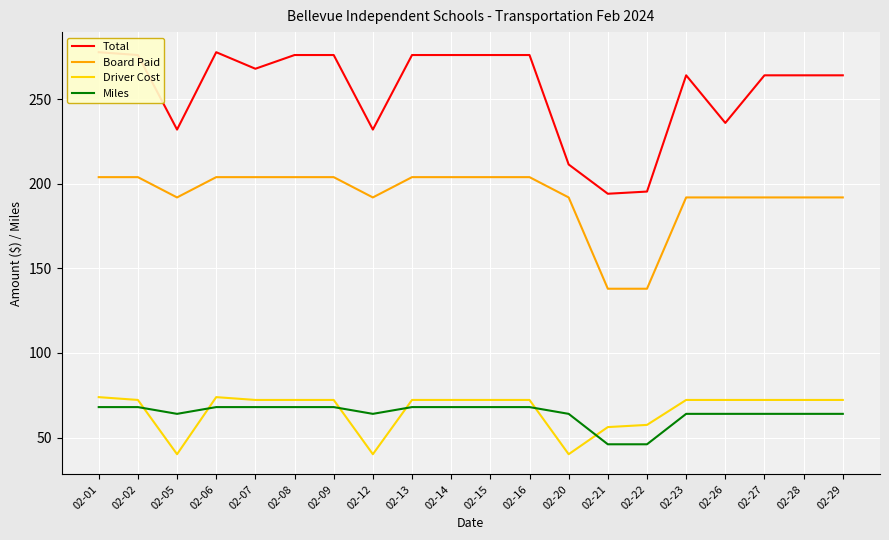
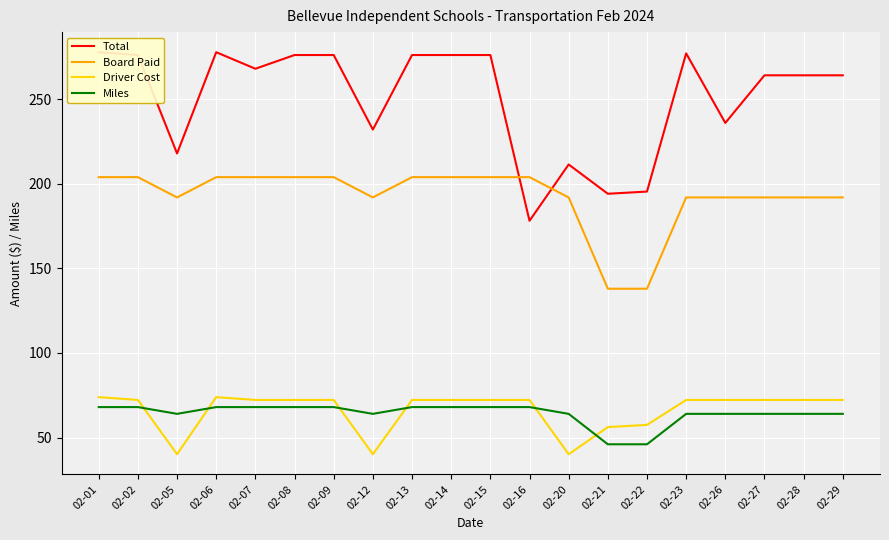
  {
    "Total": {
-     "02-05": 232,
+     "02-05": 218,
      "02-06": 278,
      "02-07": 268,
      "02-08": 276,
      "02-09": 276,
      "02-12": 232,
      "02-13": 276,
      "02-14": 276,
      "02-15": 276,
-     "02-16": 276,
+     "02-16": 178,
      "02-20": 211,
      "02-21": 194,
      "02-22": 195,
-     "02-23": 264,
+     "02-23": 277,
      "02-26": 236,
      "02-27": 264,
      "02-28": 264,
      "02-29": 264
    },
    "Miles": {
      "02-01": 68,
      "02-02": 68,
      "02-05": 64,
      "02-06": 68,
      "02-07": 68,
      "02-08": 68,
      "02-09": 68,
      "02-12": 64,
      "02-13": 68,
      "02-14": 68,
      "02-15": 68,
      "02-16": 68,
      "02-20": 64,
      "02-21": 46,
      "02-22": 46,
      "02-23": 64,
      "02-26": 64,
      "02-27": 64,
      "02-28": 64,
      "02-29": 64
    }
  }
